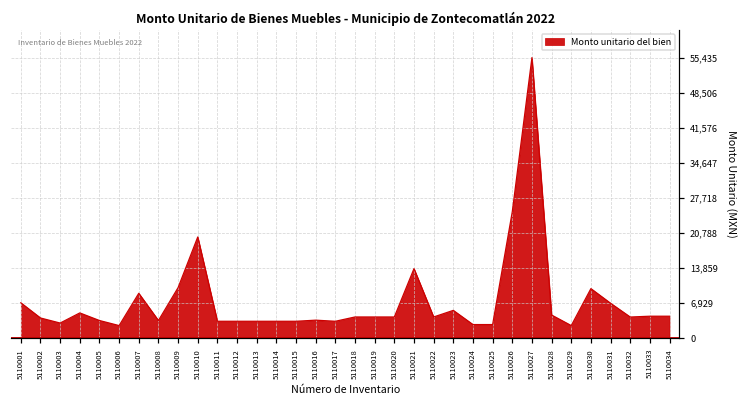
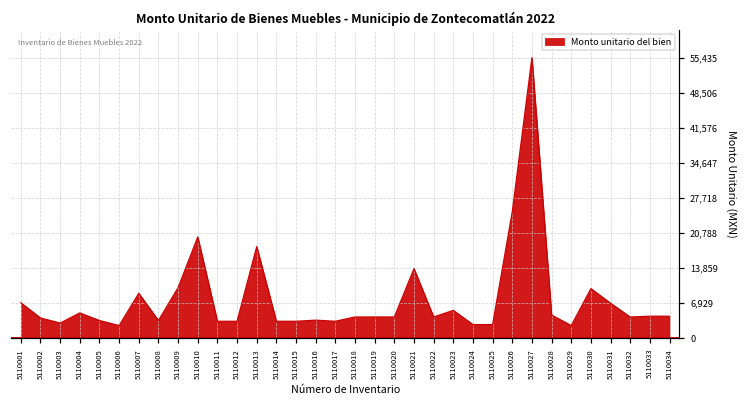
  {
    "5110001": "7,000",
    "5110002": "4,000",
    "5110003": "3,000",
    "5110004": "5,000",
    "5110005": "4,000",
    "5110006": "3,000",
    "5110007": "9,000",
    "5110008": "4,000",
    "5110009": "10,000",
    "5110010": "20,000",
    "5110011": "3,000",
    "5110012": "3,000",
-   "5110013": "3,000",
+   "5110013": "18,000",
    "5110014": "3,000",
    "5110015": "3,000",
    "5110016": "4,000",
    "5110017": "3,000",
    "5110018": "4,000",
    "5110019": "4,000",
    "5110020": "4,000",
    "5110021": "14,000",
    "5110022": "4,000",
    "5110023": "6,000",
    "5110024": "3,000",
    "5110025": "3,000",
    "5110026": "25,000",
    "5110027": "55,000",
    "5110028": "5,000",
    "5110029": "3,000",
    "5110030": "10,000",
    "5110031": "7,000",
    "5110032": "4,000",
    "5110033": "4,000",
    "5110034": "4,000"
  }
